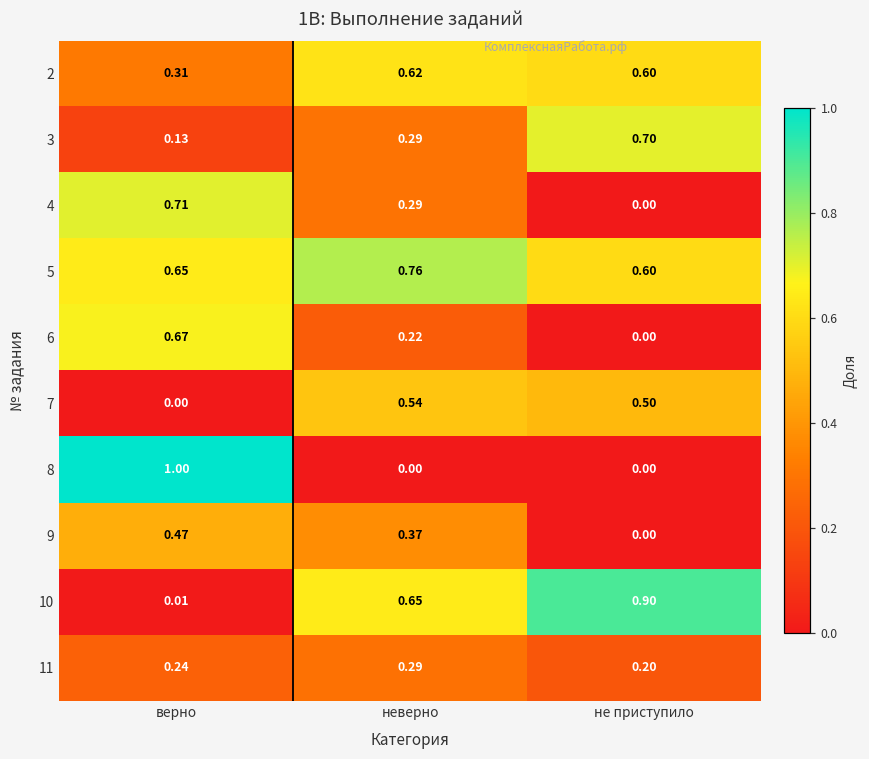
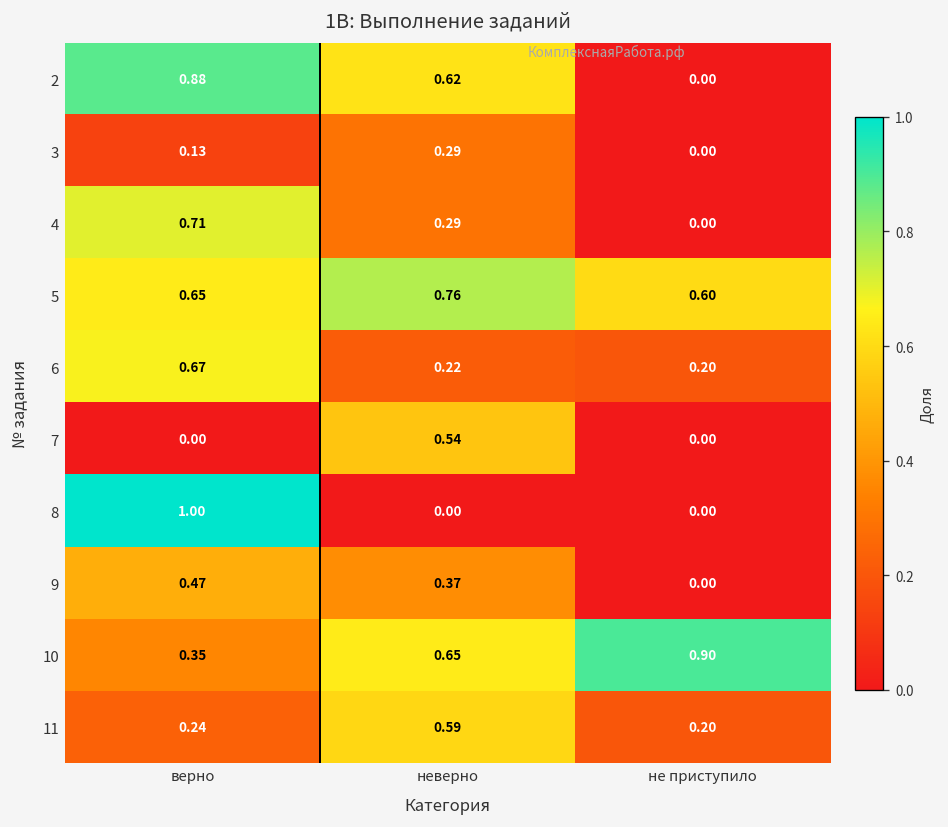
  {
    "2": {
-     "верно": 0.31,
+     "верно": 0.88,
      "неверно": 0.62,
-     "не приступило": 0.60
+     "не приступило": 0.00
    },
    "3": {
      "верно": 0.13,
      "неверно": 0.29,
-     "не приступило": 0.70
+     "не приступило": 0.00
    },
    "4": {
      "верно": 0.71,
      "неверно": 0.29,
      "не приступило": 0.00
    },
    "5": {
      "верно": 0.65,
      "неверно": 0.76,
      "не приступило": 0.60
    },
    "6": {
      "верно": 0.67,
      "неверно": 0.22,
-     "не приступило": 0.00
+     "не приступило": 0.20
    },
    "7": {
      "верно": 0.00,
      "неверно": 0.54,
-     "не приступило": 0.50
+     "не приступило": 0.00
    },
    "8": {
      "верно": 1.00,
      "неверно": 0.00,
      "не приступило": 0.00
    },
    "9": {
      "верно": 0.47,
      "неверно": 0.37,
      "не приступило": 0.00
    },
    "10": {
-     "верно": 0.01,
+     "верно": 0.35,
      "неверно": 0.65,
      "не приступило": 0.90
    },
    "11": {
      "верно": 0.24,
-     "неверно": 0.29,
+     "неверно": 0.59,
      "не приступило": 0.20
    }
  }
